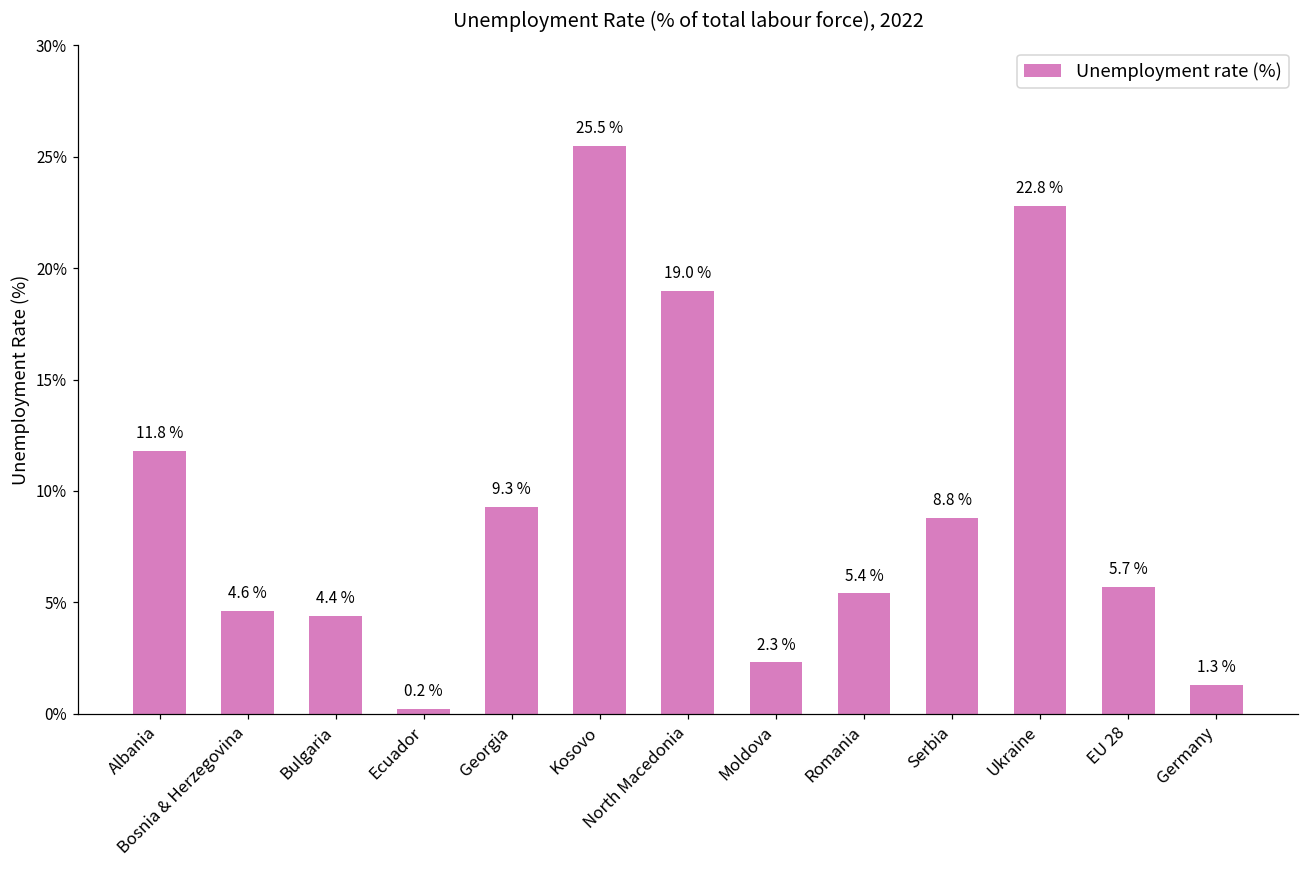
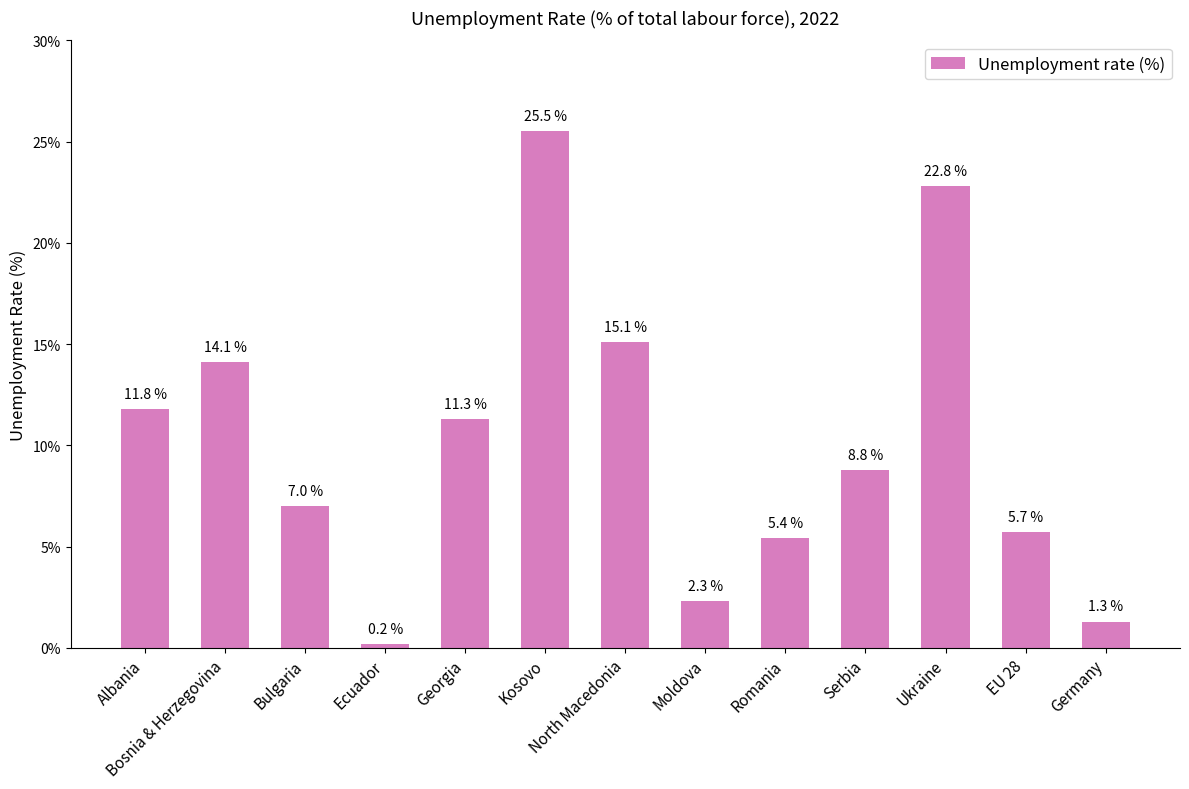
  {
    "Albania": "11.8 %",
-   "Bosnia & Herzegovina": "4.6 %",
-   "Bulgaria": "4.4 %",
+   "Bosnia & Herzegovina": "14.1 %",
+   "Bulgaria": "7.0 %",
    "Ecuador": "0.2 %",
-   "Georgia": "9.3 %",
+   "Georgia": "11.3 %",
    "Kosovo": "25.5 %",
-   "North Macedonia": "19.0 %",
+   "North Macedonia": "15.1 %",
    "Moldova": "2.3 %",
    "Romania": "5.4 %",
    "Serbia": "8.8 %",
    "Ukraine": "22.8 %",
    "EU 28": "5.7 %",
    "Germany": "1.3 %"
  }
